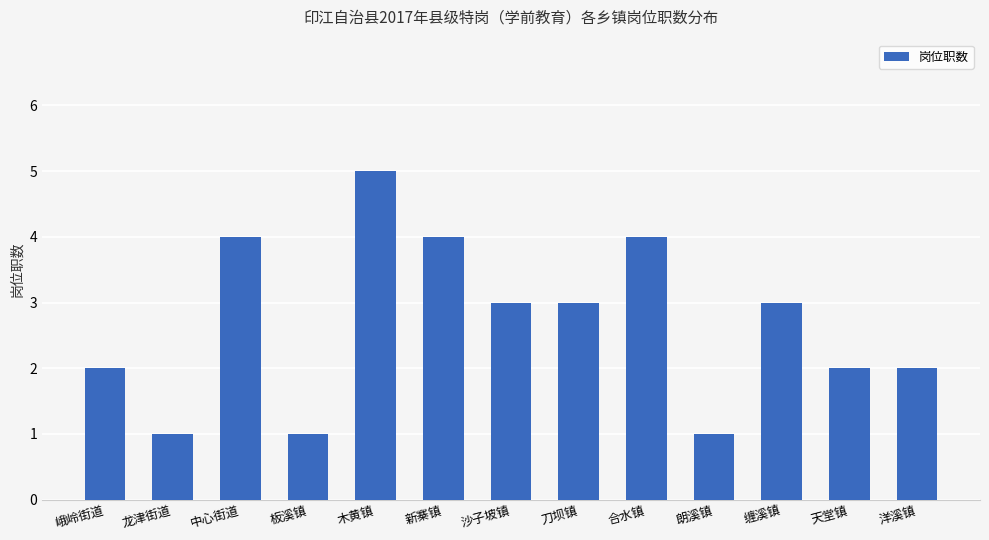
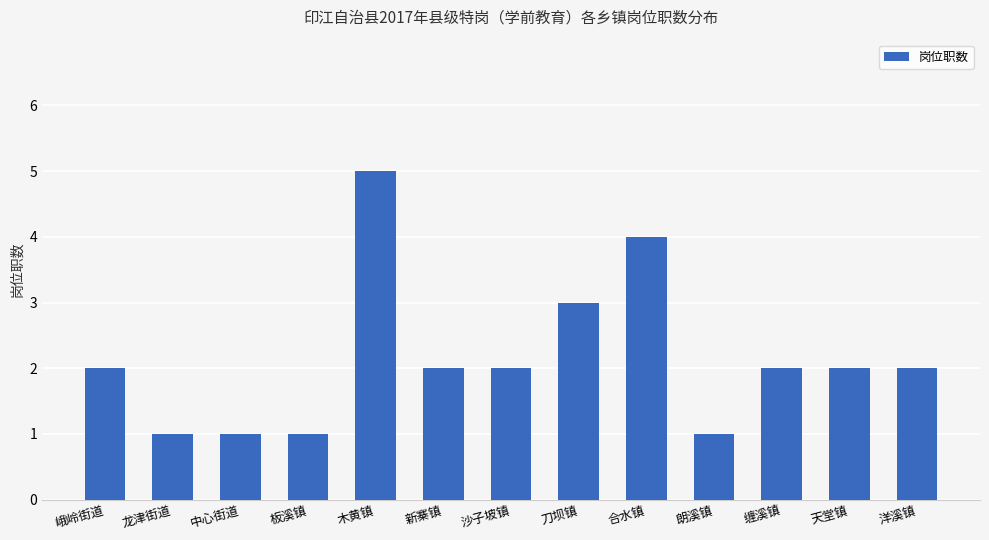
  {
    "峨岭街道": 2,
    "龙津街道": 1,
-   "中心街道": 4,
+   "中心街道": 1,
    "板溪镇": 1,
    "木黄镇": 5,
-   "新寨镇": 4,
-   "沙子坡镇": 3,
+   "新寨镇": 2,
+   "沙子坡镇": 2,
    "刀坝镇": 3,
    "合水镇": 4,
    "朗溪镇": 1,
-   "缠溪镇": 3,
+   "缠溪镇": 2,
    "天堂镇": 2,
    "洋溪镇": 2
  }
